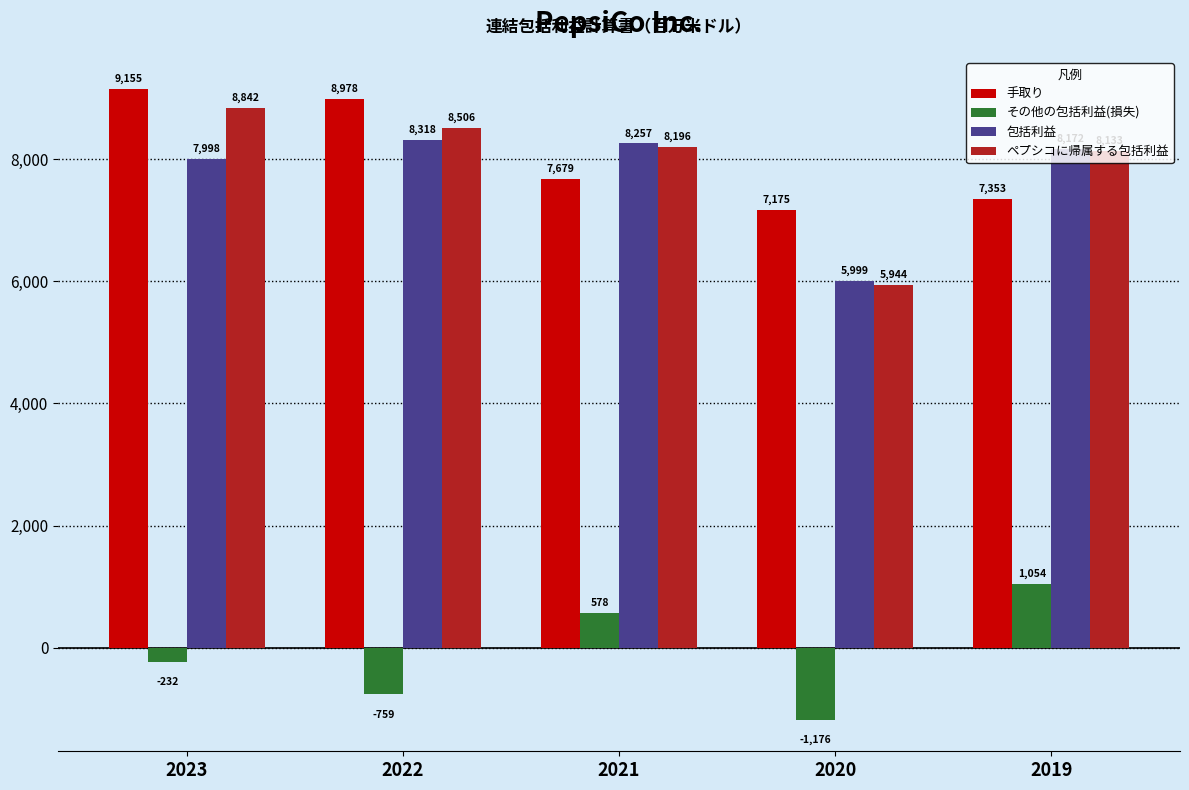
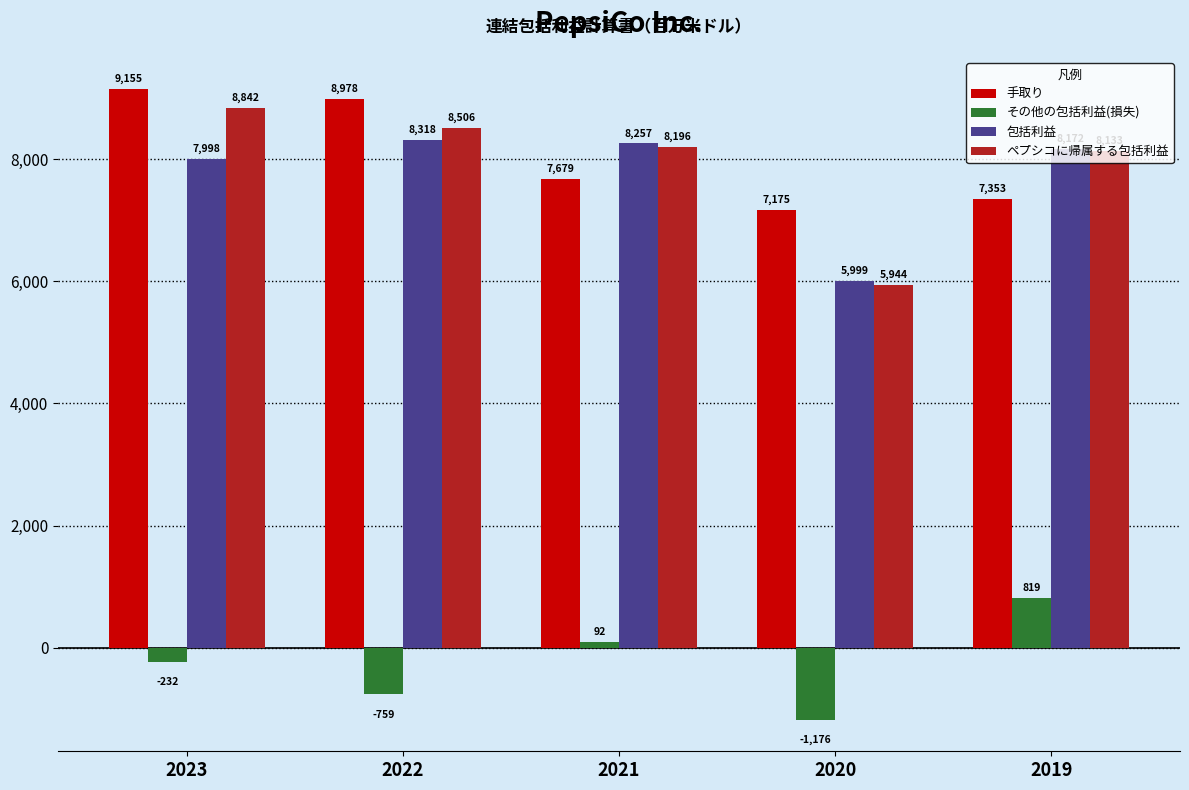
  {
    "その他の包括利益(損失)": {
      "2023": "-232",
      "2022": "-759",
-     "2021": "578",
+     "2021": "92",
      "2020": "-1,176",
-     "2019": "1,054"
+     "2019": "819"
    },
    "包括利益": {
      "2023": "7,998",
      "2022": "8,318",
      "2021": "8,257",
      "2020": "5,999"
    }
  }
